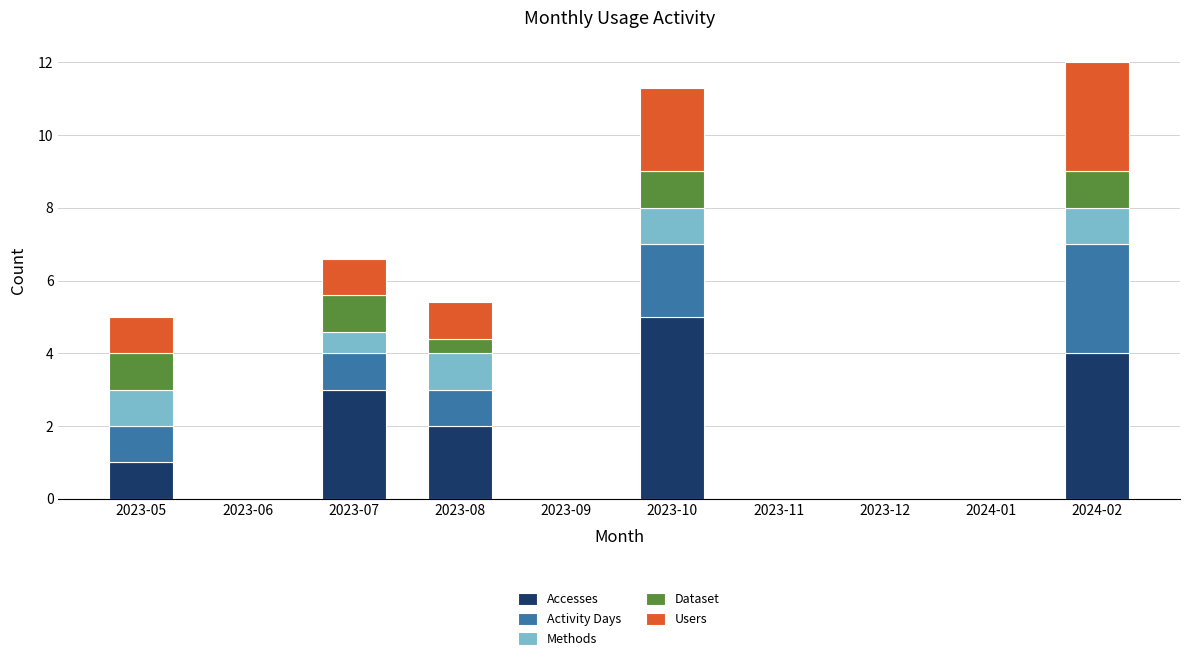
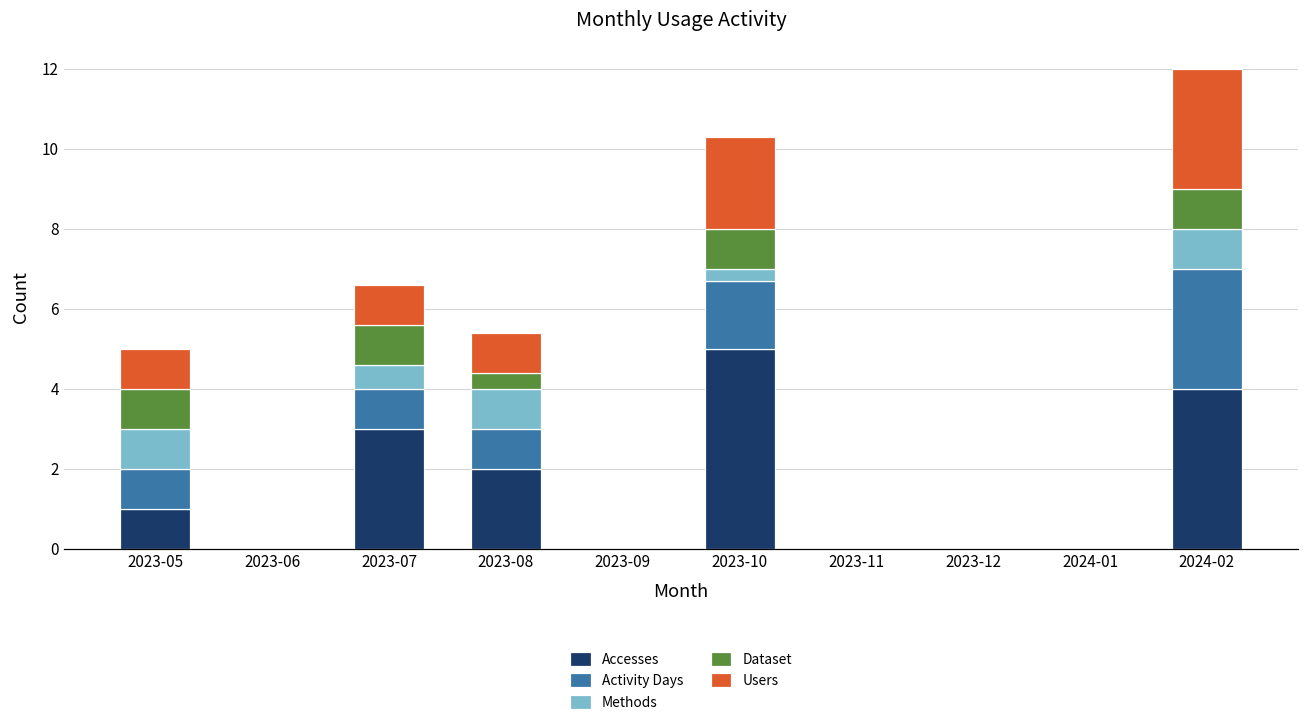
  {
    "Accesses": {
      "2023-05": 1.0,
      "2023-06": 0.0,
      "2023-07": 3.0,
      "2023-08": 2.0,
      "2023-09": 0.0,
      "2023-10": 5.0,
      "2023-11": 0.0,
      "2023-12": 0.0,
      "2024-01": 0.0,
      "2024-02": 4.0
    },
    "Activity Days": {
      "2023-05": 1.0,
      "2023-06": 0.0,
      "2023-07": 1.0,
      "2023-08": 1.0,
      "2023-09": 0.0,
-     "2023-10": 2.0,
+     "2023-10": 1.7,
      "2023-11": 0.0,
      "2023-12": 0.0,
      "2024-01": 0.0,
      "2024-02": 3.0
    },
    "Methods": {
      "2023-05": 1.0,
      "2023-06": 0.0,
      "2023-07": 0.6,
      "2023-08": 1.0,
      "2023-09": 0.0,
-     "2023-10": 1.0,
+     "2023-10": 0.3,
      "2023-11": 0.0,
      "2023-12": 0.0,
      "2024-01": 0.0,
      "2024-02": 1.0
    },
    "Dataset": {
      "2023-05": 1.0,
      "2023-06": 0.0,
      "2023-07": 1.0,
      "2023-08": 0.4,
      "2023-09": 0.0,
      "2023-10": 1.0,
      "2023-11": 0.0,
      "2023-12": 0.0,
      "2024-01": 0.0,
      "2024-02": 1.0
    },
    "Users": {
      "2023-05": 1.0,
      "2023-06": 0.0,
      "2023-07": 1.0,
      "2023-08": 1.0,
      "2023-09": 0.0,
      "2023-10": 2.3,
      "2023-11": 0.0,
      "2023-12": 0.0,
      "2024-01": 0.0,
      "2024-02": 3.0
    }
  }
